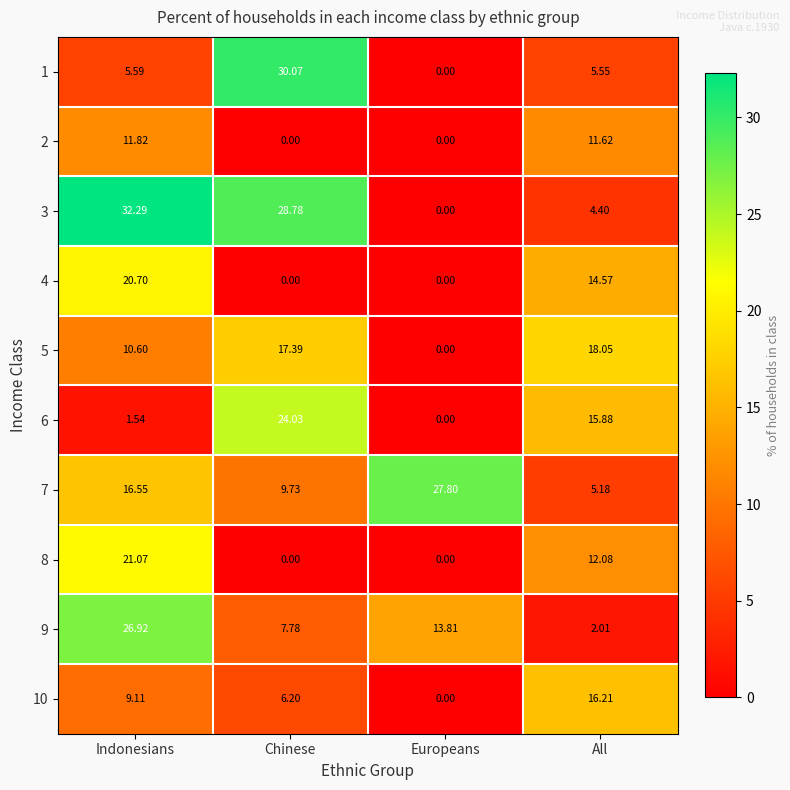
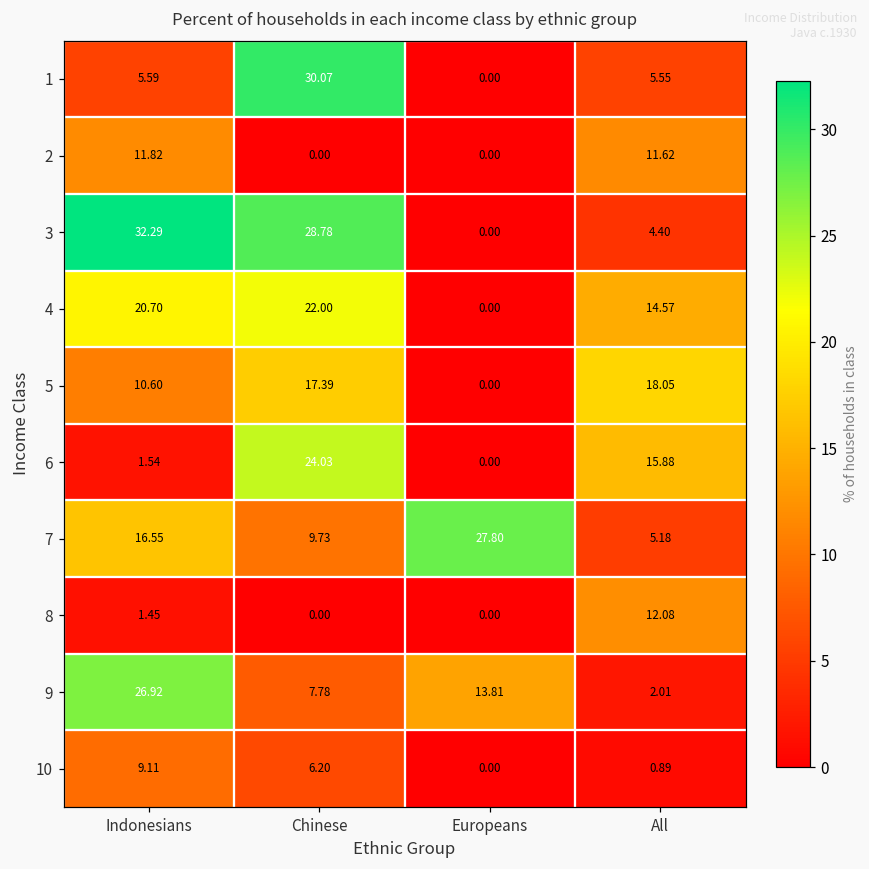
  {
    "1": {
      "Indonesians": 5.59,
      "Chinese": 30.07,
      "Europeans": 0.00,
      "All": 5.55
    },
    "2": {
      "Indonesians": 11.82,
      "Chinese": 0.00,
      "Europeans": 0.00,
      "All": 11.62
    },
    "3": {
      "Indonesians": 32.29,
      "Chinese": 28.78,
      "Europeans": 0.00,
      "All": 4.40
    },
    "4": {
      "Indonesians": 20.70,
-     "Chinese": 0.00,
+     "Chinese": 22.00,
      "Europeans": 0.00,
      "All": 14.57
    },
    "5": {
      "Indonesians": 10.60,
      "Chinese": 17.39,
      "Europeans": 0.00,
      "All": 18.05
    },
    "6": {
      "Indonesians": 1.54,
      "Chinese": 24.03,
      "Europeans": 0.00,
      "All": 15.88
    },
    "7": {
      "Indonesians": 16.55,
      "Chinese": 9.73,
      "Europeans": 27.80,
      "All": 5.18
    },
    "8": {
-     "Indonesians": 21.07,
+     "Indonesians": 1.45,
      "Chinese": 0.00,
      "Europeans": 0.00,
      "All": 12.08
    },
    "9": {
      "Indonesians": 26.92,
      "Chinese": 7.78,
      "Europeans": 13.81,
      "All": 2.01
    },
    "10": {
      "Indonesians": 9.11,
      "Chinese": 6.20,
      "Europeans": 0.00,
-     "All": 16.21
+     "All": 0.89
    }
  }
